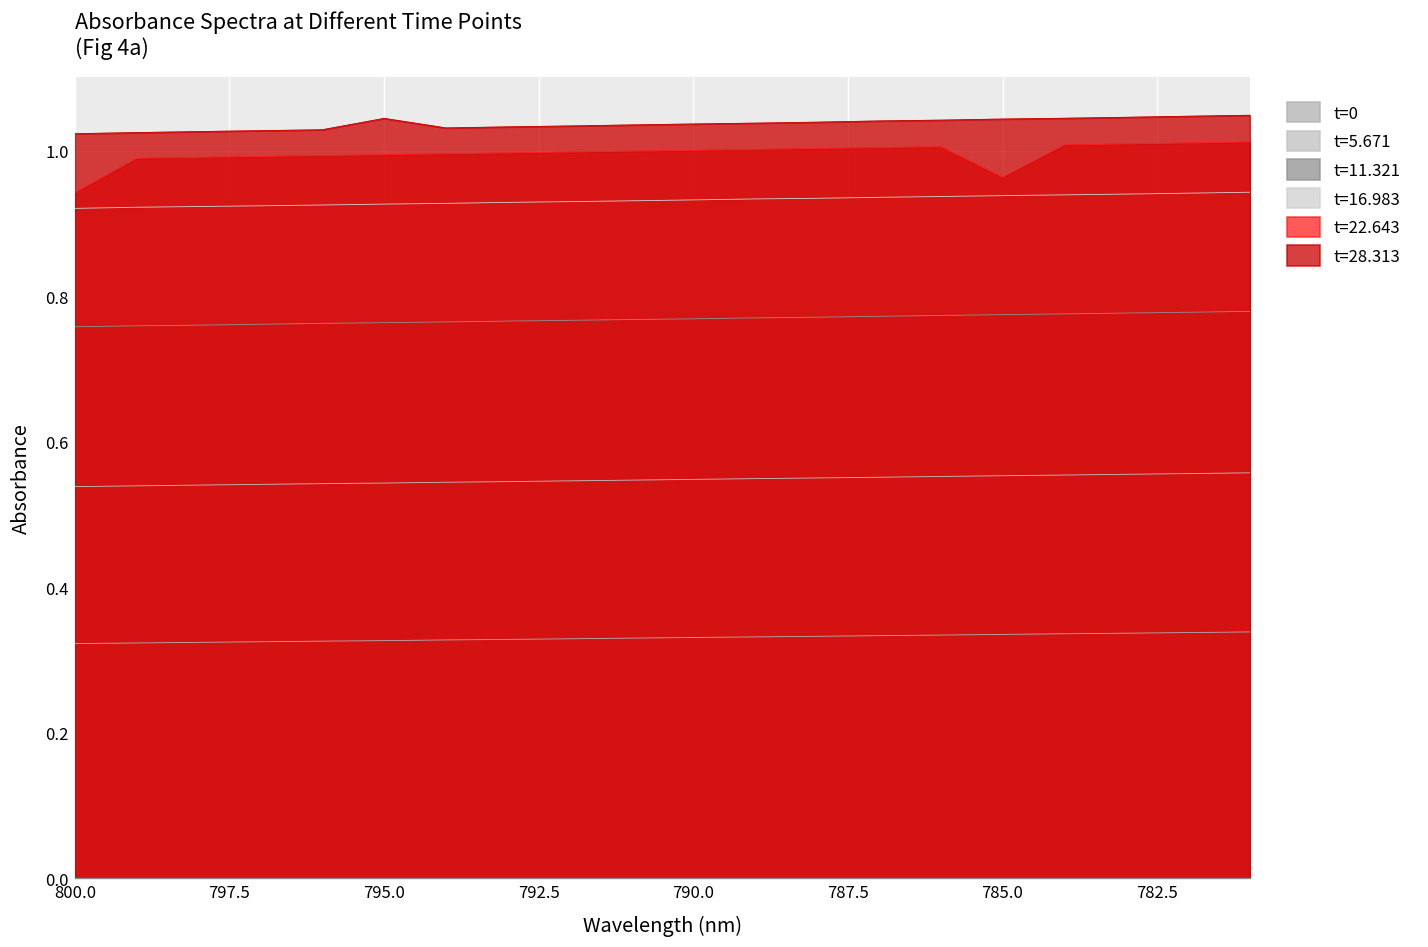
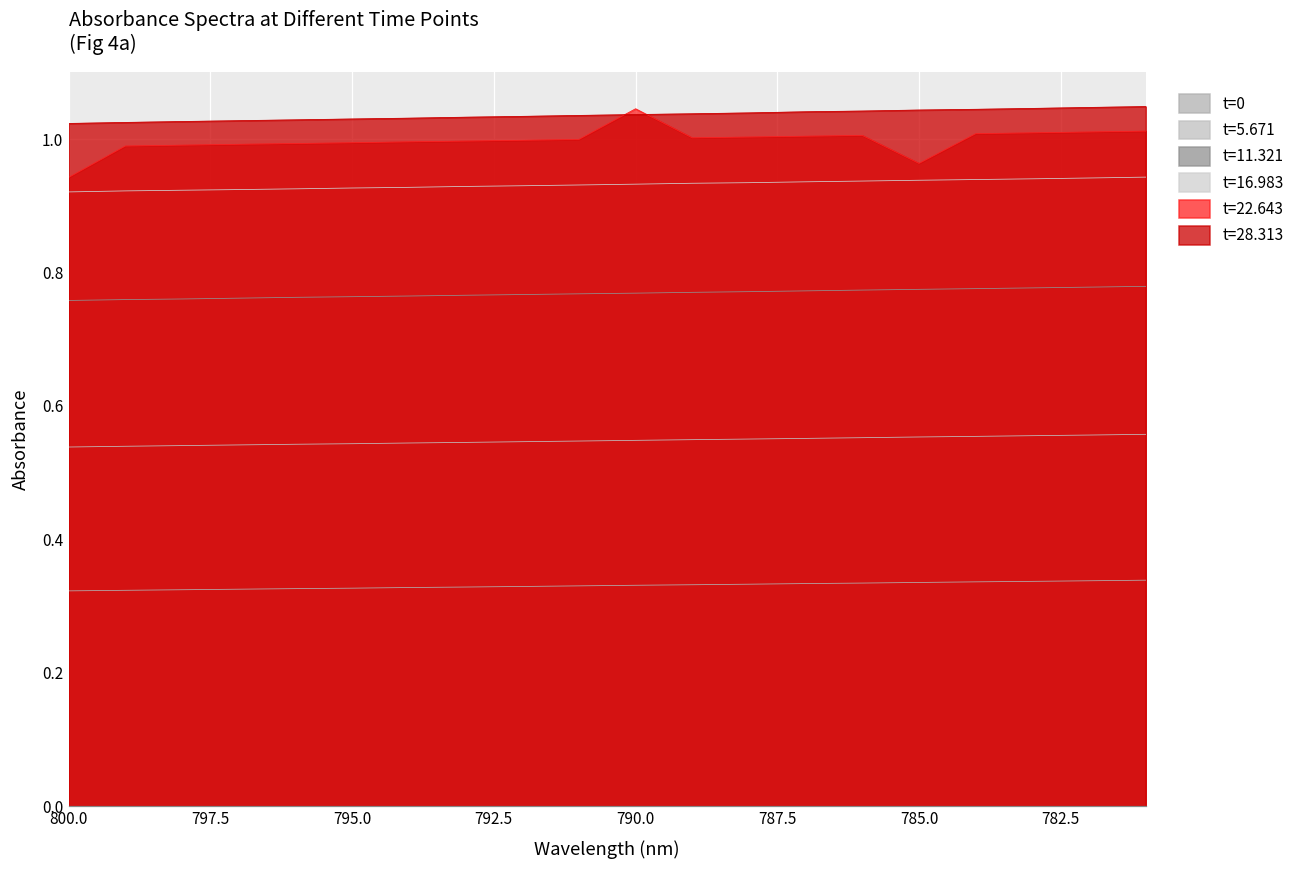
  {
    "t=22.643": {
      "800.0": 0.94,
      "795.0": 0.99,
-     "790.0": 1.00,
+     "790.0": 1.05,
      "785.0": 0.96
    },
    "t=28.313": {
      "800.0": 1.02,
-     "795.0": 1.04,
+     "795.0": 1.03,
      "790.0": 1.04,
      "785.0": 1.04
    }
  }
